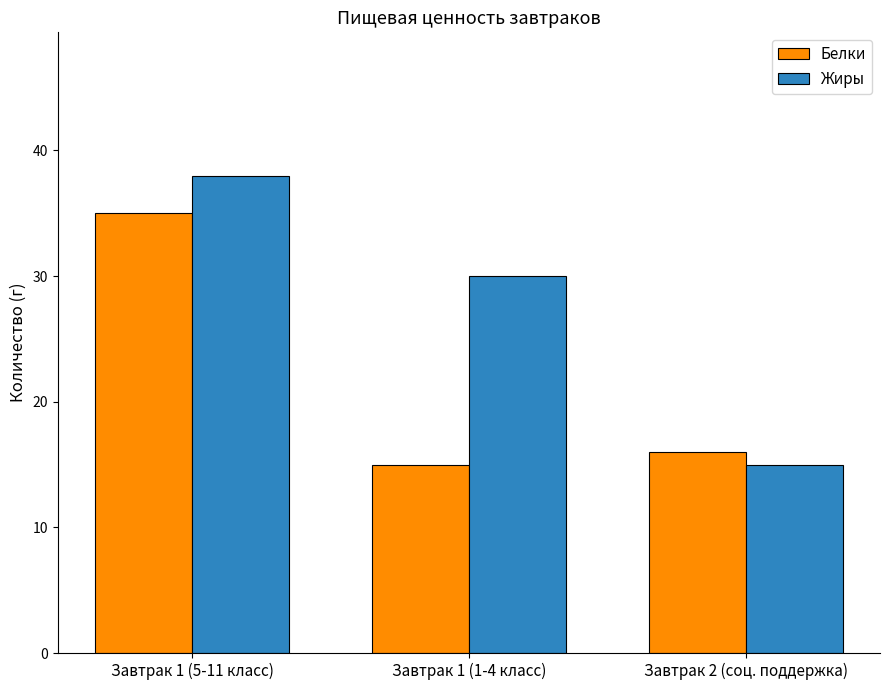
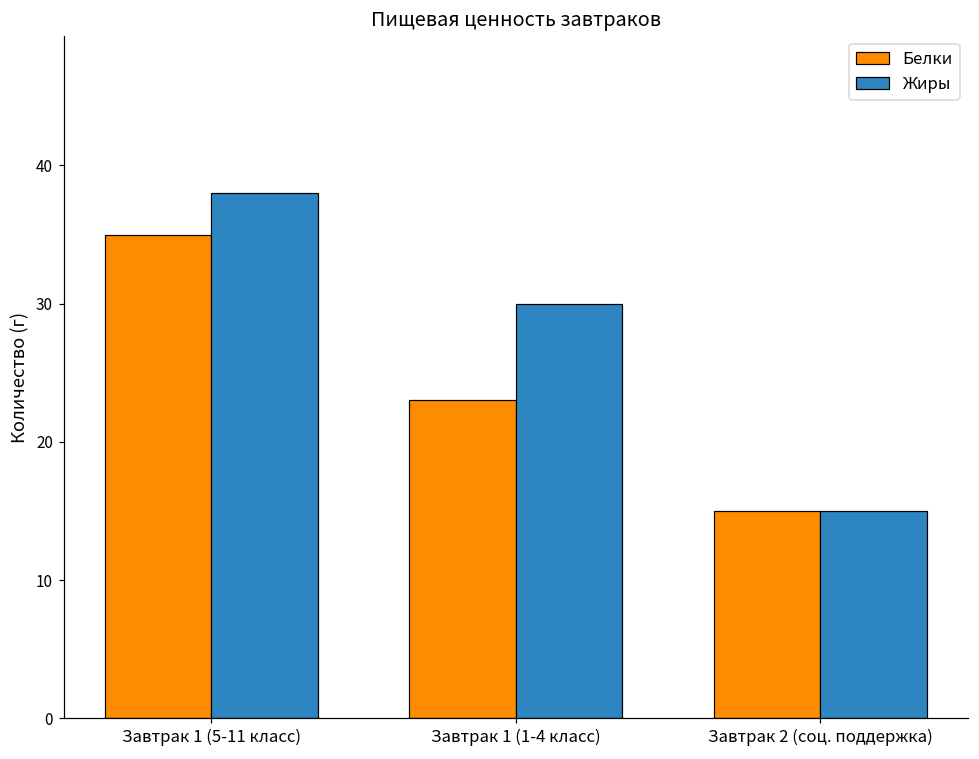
  {
    "Белки": {
      "Завтрак 1 (5-11 класс)": 35,
-     "Завтрак 1 (1-4 класс)": 15,
-     "Завтрак 2 (соц. поддержка)": 16
+     "Завтрак 1 (1-4 класс)": 23,
+     "Завтрак 2 (соц. поддержка)": 15
    },
    "Жиры": {
      "Завтрак 1 (5-11 класс)": 38,
      "Завтрак 1 (1-4 класс)": 30,
      "Завтрак 2 (соц. поддержка)": 15
    }
  }
